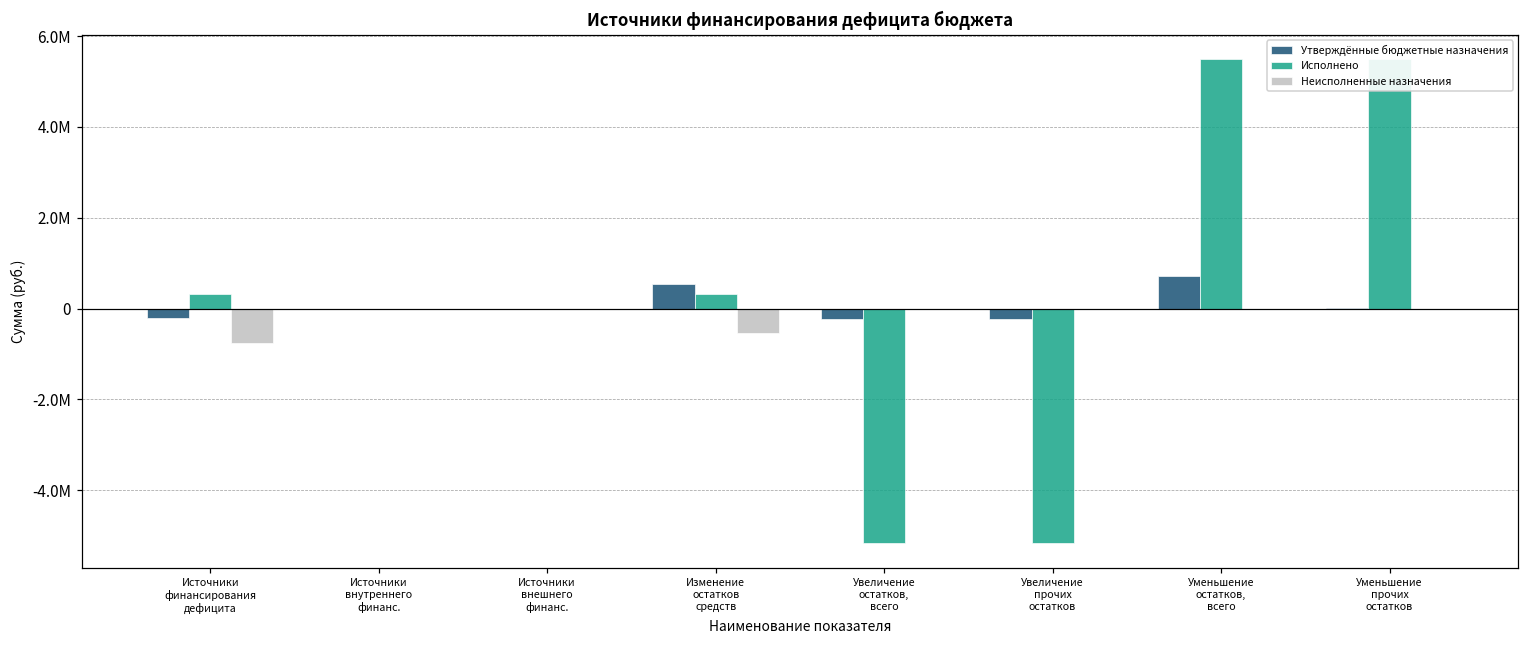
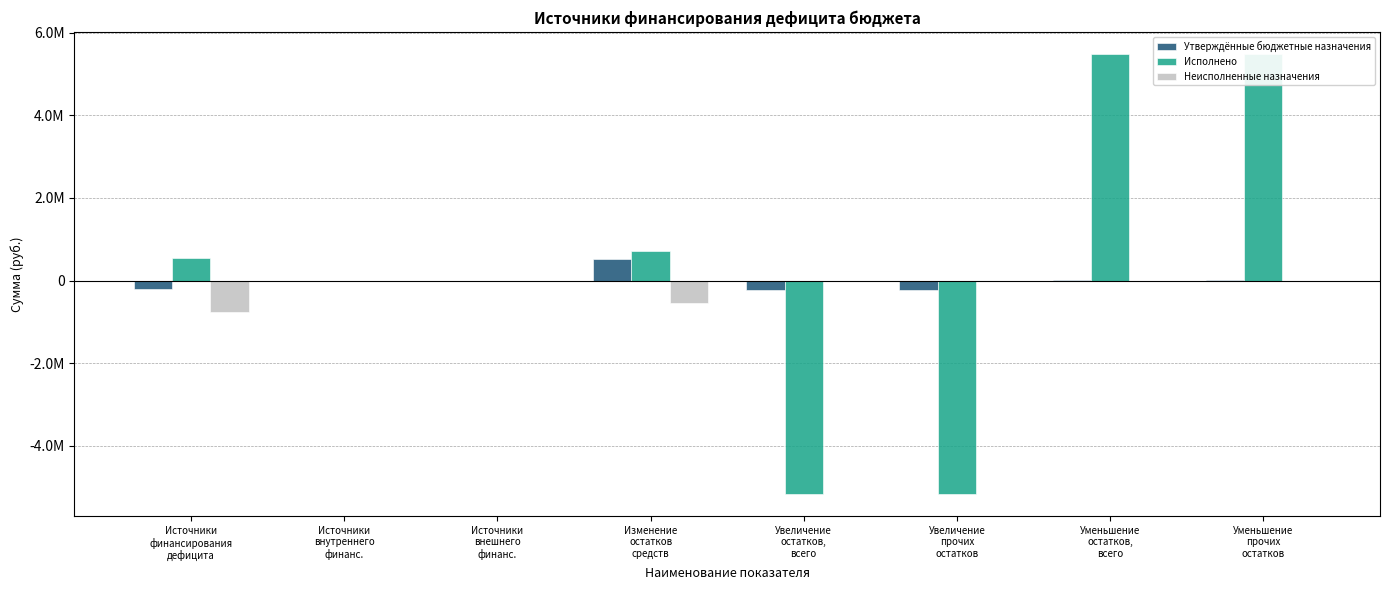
  {
    "Утверждённые бюджетные назначения": {
      "Источники финансирования дефицита": -200000,
      "Источники внутреннего финанс.": 0,
      "Источники внешнего финанс.": 0,
      "Изменение остатков средств": 500000,
      "Увеличение остатков, всего": -200000,
      "Увеличение прочих остатков": -200000,
-     "Уменьшение остатков, всего": 700000
+     "Уменьшение остатков, всего": 0
    },
    "Исполнено": {
-     "Источники финансирования дефицита": 300000,
+     "Источники финансирования дефицита": 600000,
      "Источники внутреннего финанс.": 0,
      "Источники внешнего финанс.": 0,
-     "Изменение остатков средств": 300000,
+     "Изменение остатков средств": 700000,
      "Увеличение остатков, всего": -5200000,
      "Увеличение прочих остатков": -5200000,
      "Уменьшение остатков, всего": 5500000
    },
    "Неисполненные назначения": {
      "Источники финансирования дефицита": -800000,
      "Источники внутреннего финанс.": 0,
      "Источники внешнего финанс.": 0,
      "Изменение остатков средств": -500000,
      "Увеличение остатков, всего": 0,
      "Увеличение прочих остатков": 0,
      "Уменьшение остатков, всего": 0,
      "Уменьшение прочих остатков": 0
    }
  }
